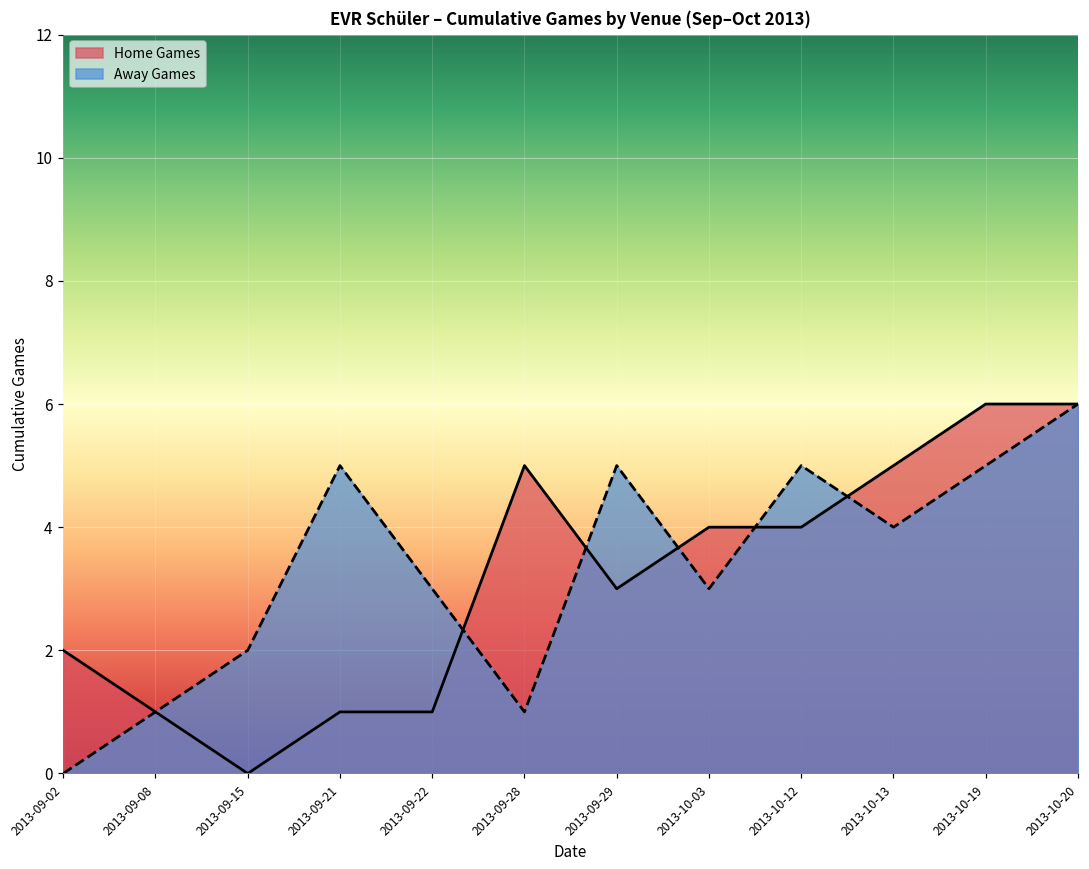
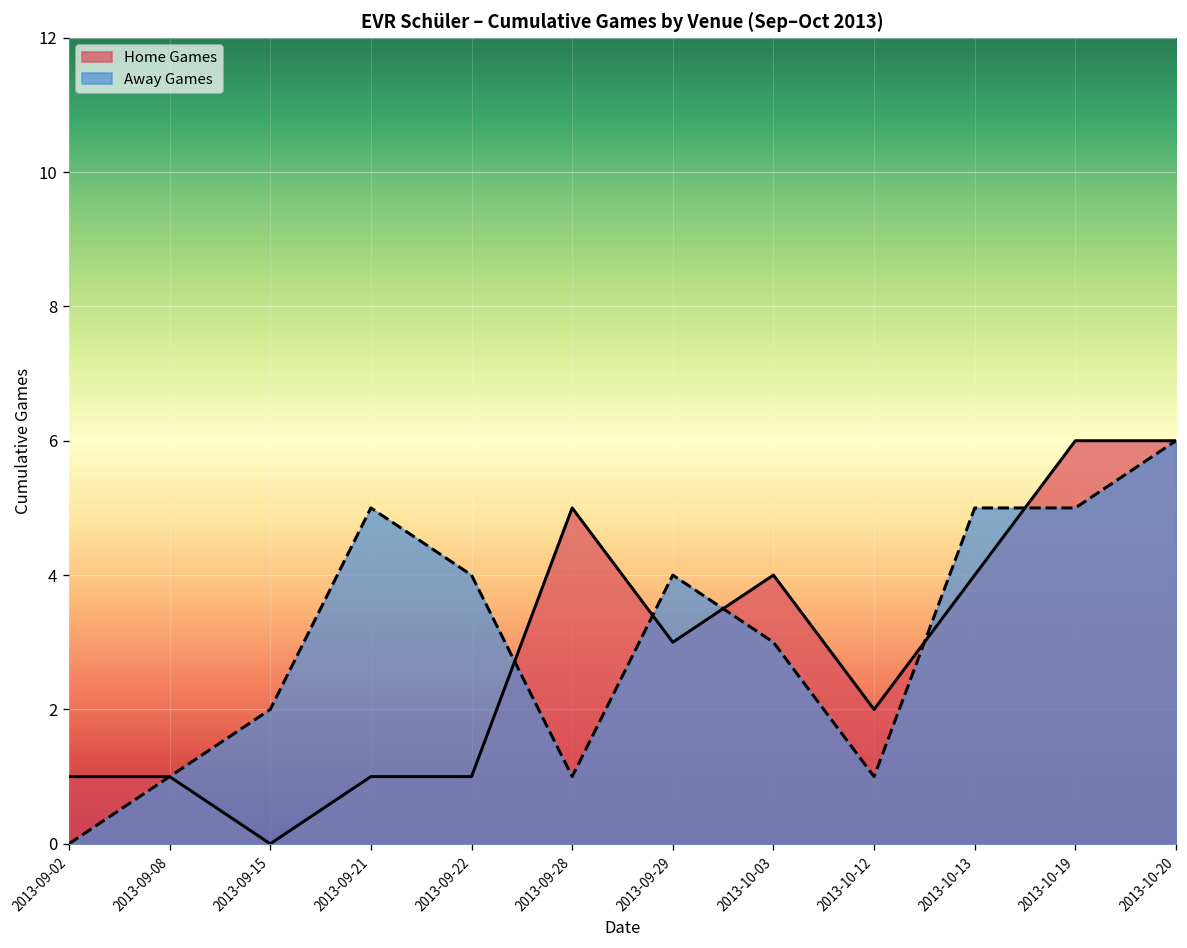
  {
    "Home Games": {
-     "2013-09-02": 2,
+     "2013-09-02": 1,
      "2013-09-15": 0,
      "2013-09-21": 1,
      "2013-09-22": 1,
      "2013-09-28": 5,
      "2013-09-29": 3,
      "2013-10-03": 4,
-     "2013-10-12": 4,
-     "2013-10-13": 5,
+     "2013-10-12": 2,
+     "2013-10-13": 4,
      "2013-10-19": 6
    },
    "Away Games": {
      "2013-09-02": 0,
      "2013-09-15": 2,
      "2013-09-21": 5,
-     "2013-09-22": 3,
+     "2013-09-22": 4,
      "2013-09-28": 1,
-     "2013-09-29": 5,
+     "2013-09-29": 4,
      "2013-10-03": 3,
-     "2013-10-12": 5,
-     "2013-10-13": 4,
+     "2013-10-12": 1,
+     "2013-10-13": 5,
      "2013-10-19": 5
    }
  }
